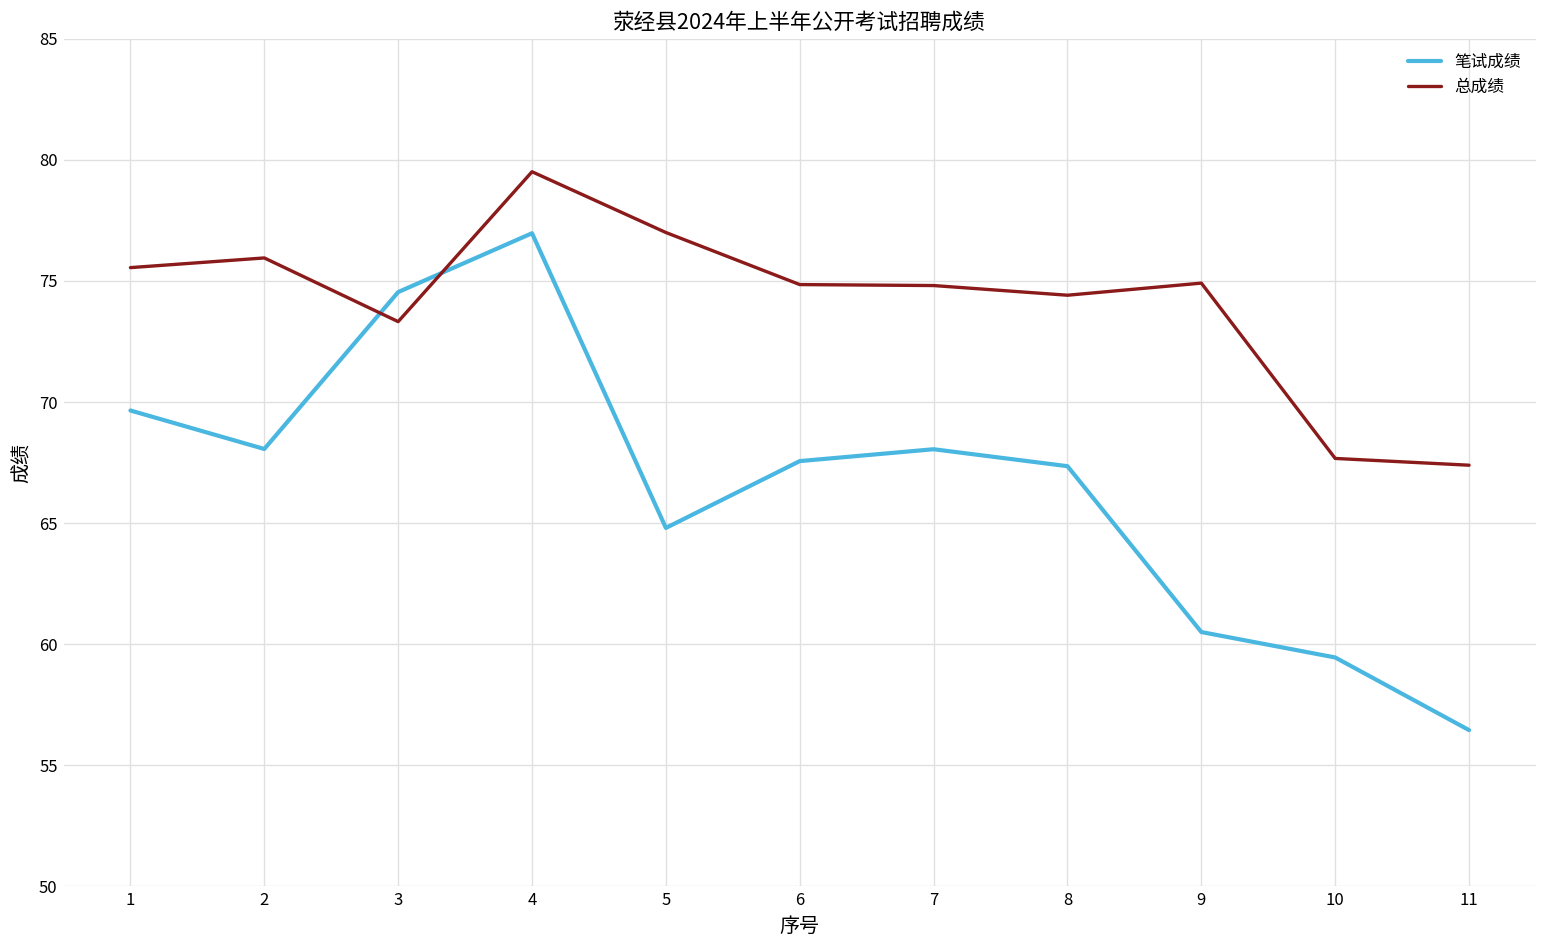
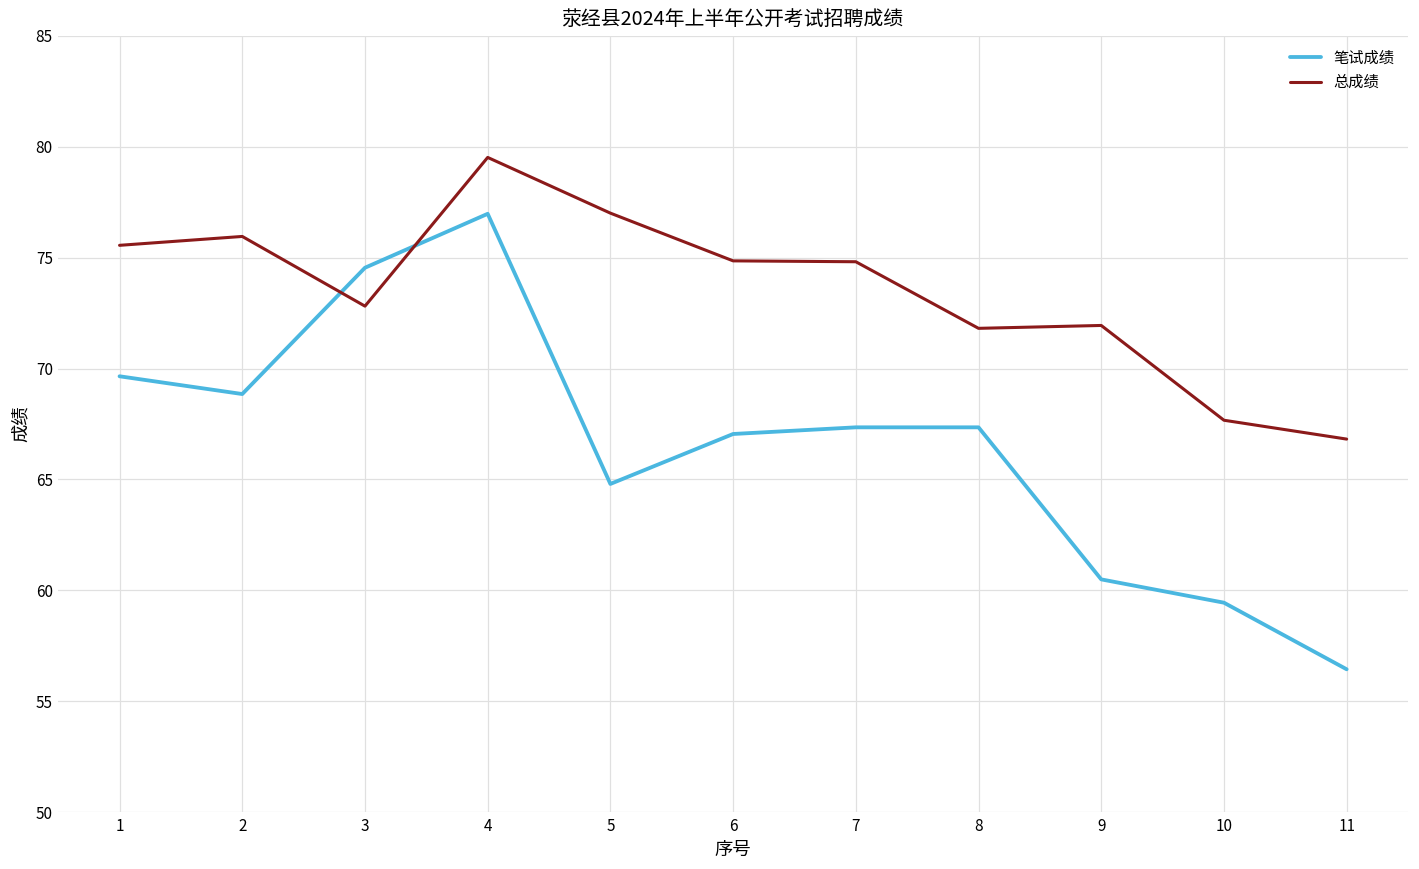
  {
    "笔试成绩": {
      "1": 69.7,
-     "2": 68.1,
+     "2": 68.9,
      "3": 74.5,
      "4": 77.0,
      "5": 64.8,
-     "6": 67.6,
-     "7": 68.1,
+     "6": 67.1,
+     "7": 67.4,
      "8": 67.4,
      "9": 60.5,
      "10": 59.5,
      "11": 56.5
    },
    "总成绩": {
      "1": 75.6,
      "2": 76.0,
-     "3": 73.3,
+     "3": 72.8,
      "4": 79.5,
      "5": 77.0,
      "6": 74.9,
      "7": 74.8,
-     "8": 74.4,
-     "9": 74.9,
+     "8": 71.8,
+     "9": 71.9,
      "10": 67.7,
-     "11": 67.4
+     "11": 66.8
    }
  }
